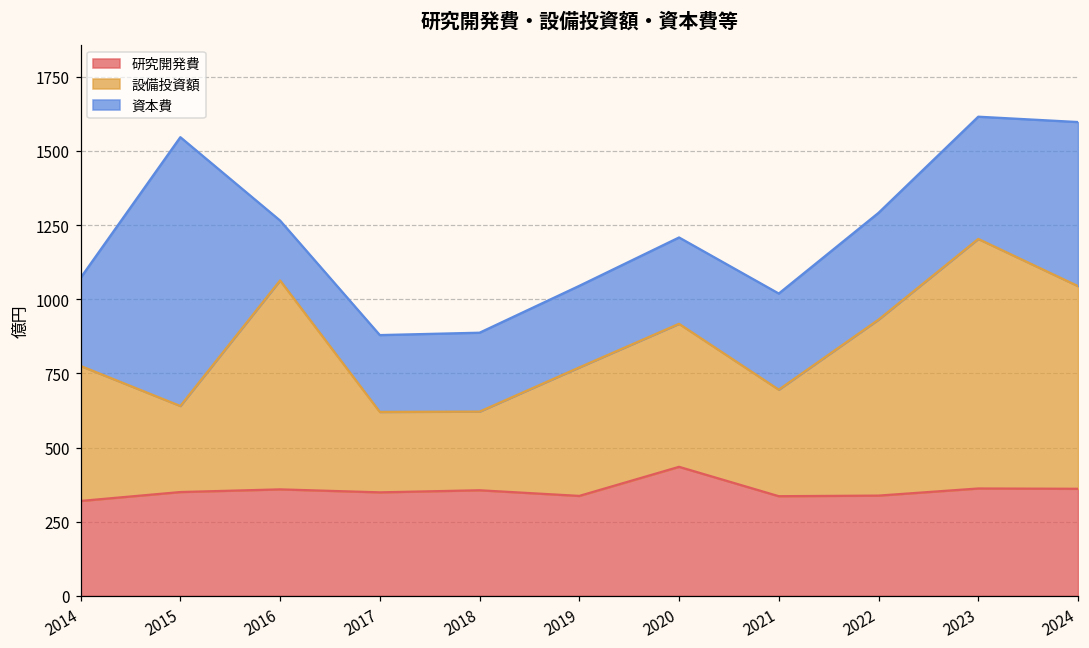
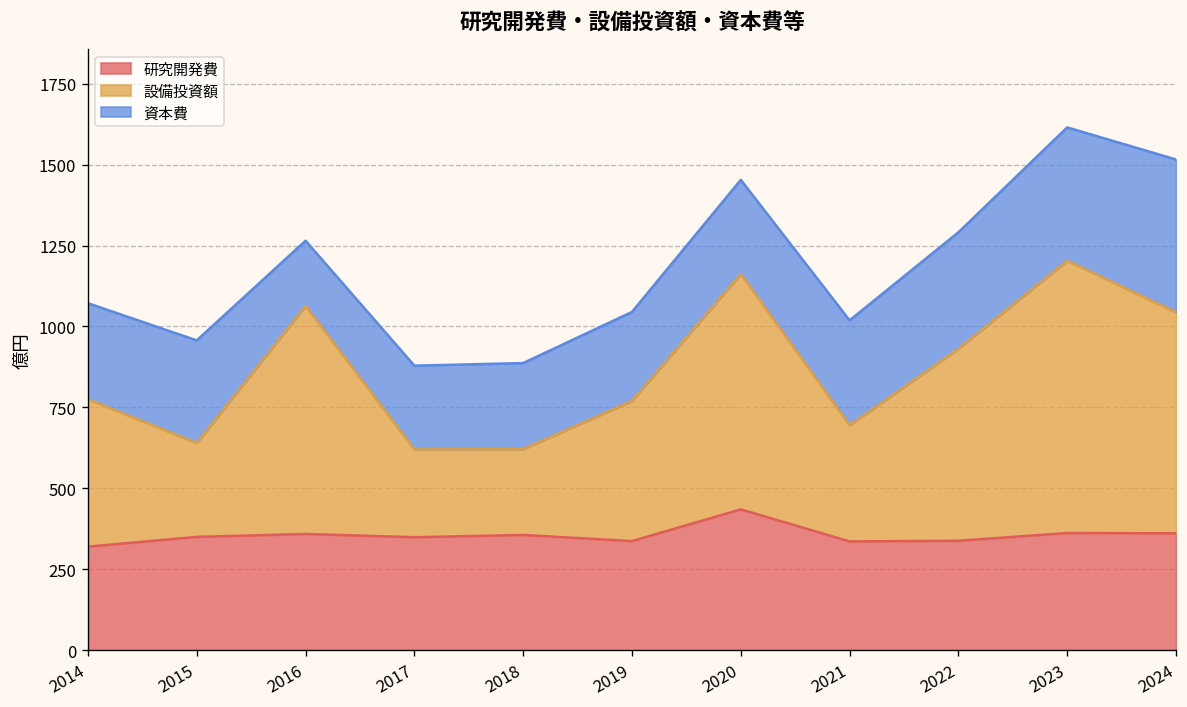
  {
    "研究開発費": {
      "2014": 320,
      "2015": 350,
      "2016": 360,
      "2017": 350,
      "2018": 360,
      "2019": 340,
      "2020": 440,
      "2021": 340,
      "2022": 340,
      "2023": 360,
      "2024": 360
    },
    "設備投資額": {
      "2014": 460,
      "2015": 290,
      "2016": 700,
      "2017": 270,
      "2018": 270,
      "2019": 430,
-     "2020": 480,
+     "2020": 730,
      "2021": 360,
      "2022": 590,
      "2023": 840,
      "2024": 680
    },
    "資本費": {
      "2014": 300,
-     "2015": 910,
+     "2015": 320,
      "2016": 200,
      "2017": 260,
      "2018": 270,
      "2019": 280,
      "2020": 290,
      "2021": 320,
      "2022": 360,
      "2023": 410,
-     "2024": 550
+     "2024": 470
    }
  }
